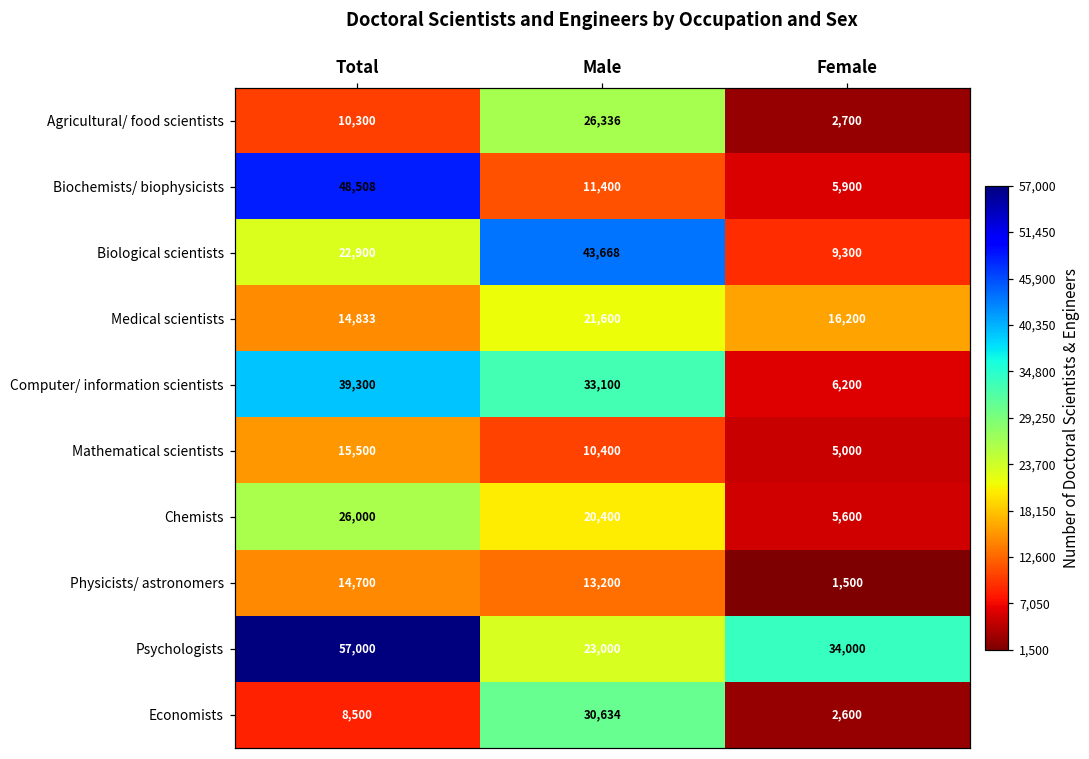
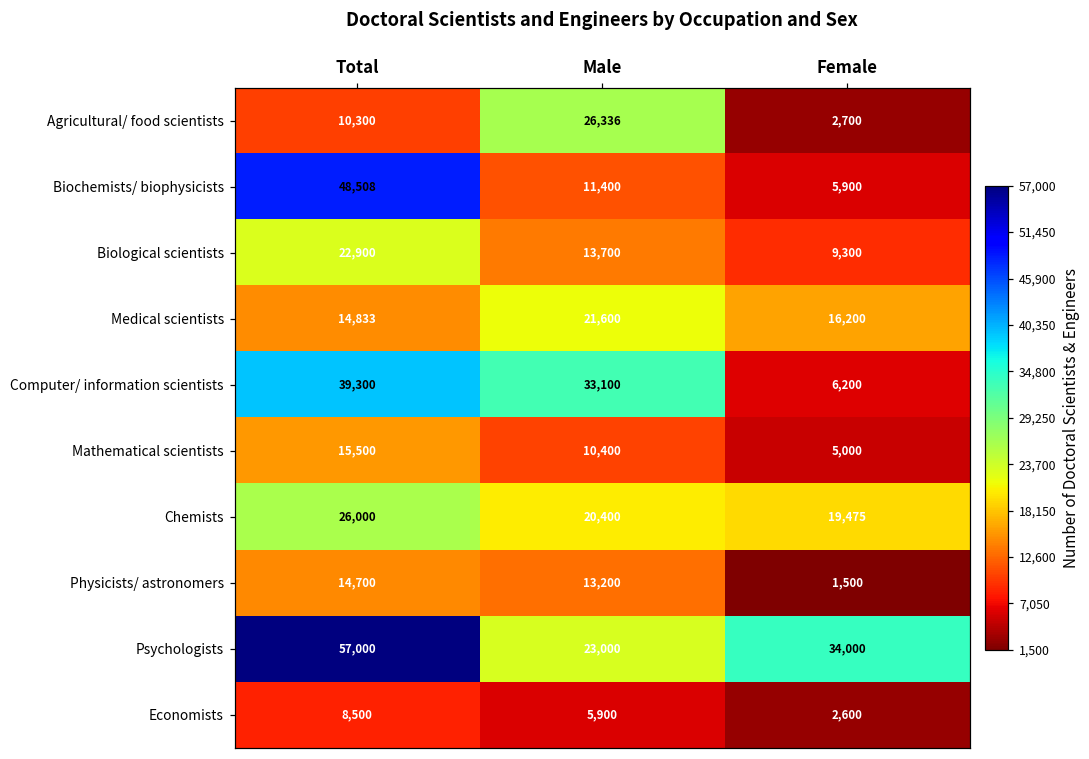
  {
    "Agricultural/ food scientists": {
      "Total": "10,300",
      "Male": "26,336",
      "Female": "2,700"
    },
    "Biochemists/ biophysicists": {
      "Total": "48,508",
      "Male": "11,400",
      "Female": "5,900"
    },
    "Biological scientists": {
      "Total": "22,900",
-     "Male": "43,668",
+     "Male": "13,700",
      "Female": "9,300"
    },
    "Medical scientists": {
      "Total": "14,833",
      "Male": "21,600",
      "Female": "16,200"
    },
    "Computer/ information scientists": {
      "Total": "39,300",
      "Male": "33,100",
      "Female": "6,200"
    },
    "Mathematical scientists": {
      "Total": "15,500",
      "Male": "10,400",
      "Female": "5,000"
    },
    "Chemists": {
      "Total": "26,000",
      "Male": "20,400",
-     "Female": "5,600"
+     "Female": "19,475"
    },
    "Physicists/ astronomers": {
      "Total": "14,700",
      "Male": "13,200",
      "Female": "1,500"
    },
    "Psychologists": {
      "Total": "57,000",
      "Male": "23,000",
      "Female": "34,000"
    },
    "Economists": {
      "Total": "8,500",
-     "Male": "30,634",
+     "Male": "5,900",
      "Female": "2,600"
    }
  }
